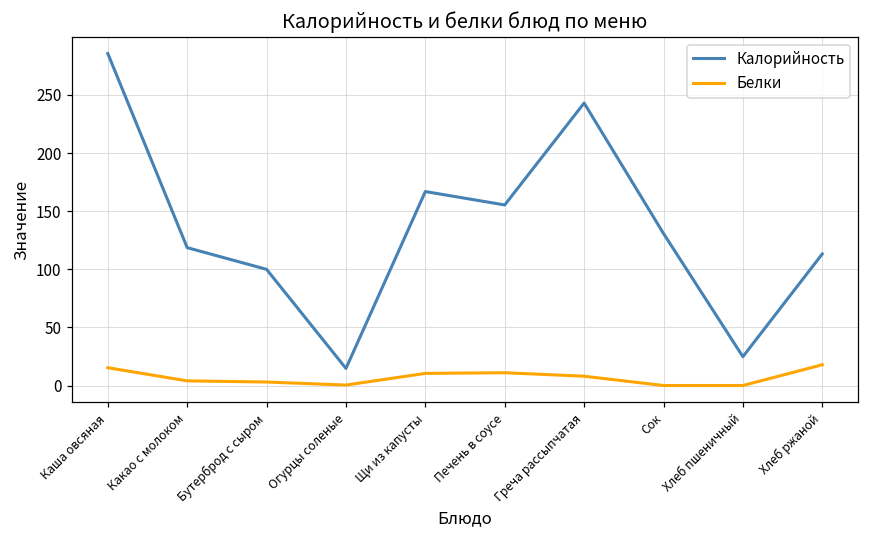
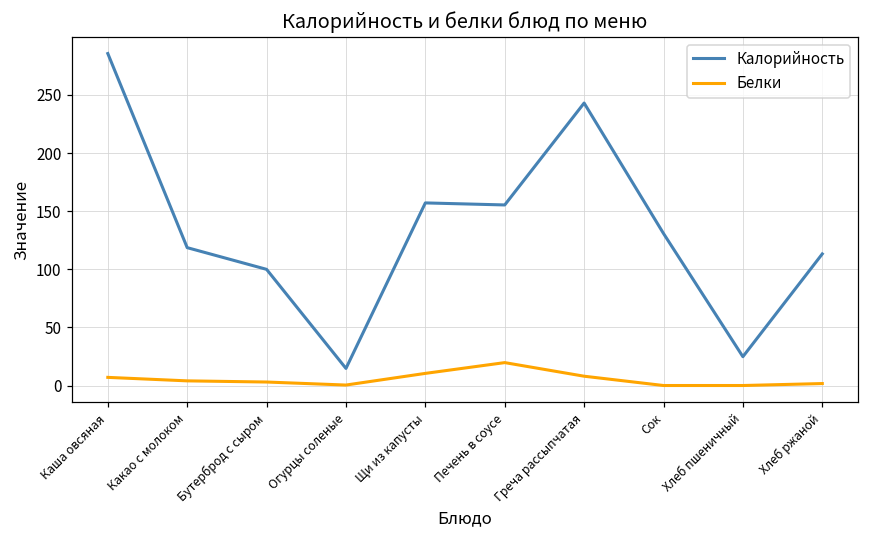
  {
    "Калорийность": {
      "Каша овсяная": 286,
      "Какао с молоком": 119,
      "Бутерброд с сыром": 100,
      "Огурцы соленые": 15,
-     "Щи из капусты": 167,
+     "Щи из капусты": 157,
      "Печень в соусе": 155,
      "Греча рассыпчатая": 243,
      "Сок": 131,
      "Хлеб пшеничный": 25,
      "Хлеб ржаной": 113
    },
    "Белки": {
-     "Каша овсяная": 15,
+     "Каша овсяная": 7,
      "Какао с молоком": 4,
      "Бутерброд с сыром": 3,
      "Огурцы соленые": 0,
      "Щи из капусты": 10,
-     "Печень в соусе": 11,
+     "Печень в соусе": 20,
      "Греча рассыпчатая": 8,
      "Сок": 0,
      "Хлеб пшеничный": 0,
-     "Хлеб ржаной": 18
+     "Хлеб ржаной": 2
    }
  }
